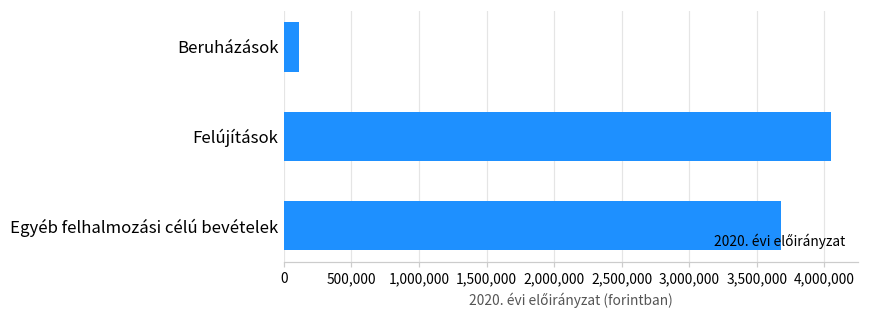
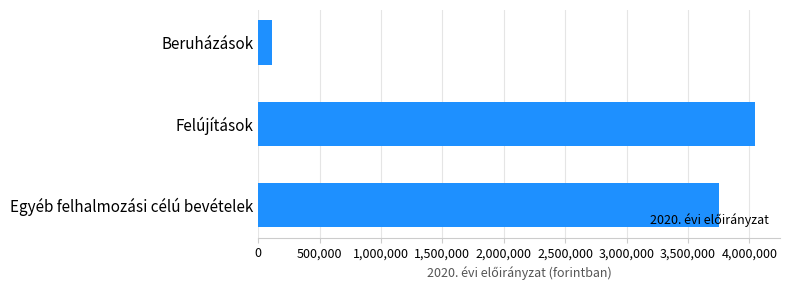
  {
    "Beruházások": "110,000",
    "Felújítások": "4,050,000",
-   "Egyéb felhalmozási célú bevételek": "3,680,000"
+   "Egyéb felhalmozási célú bevételek": "3,750,000"
  }
